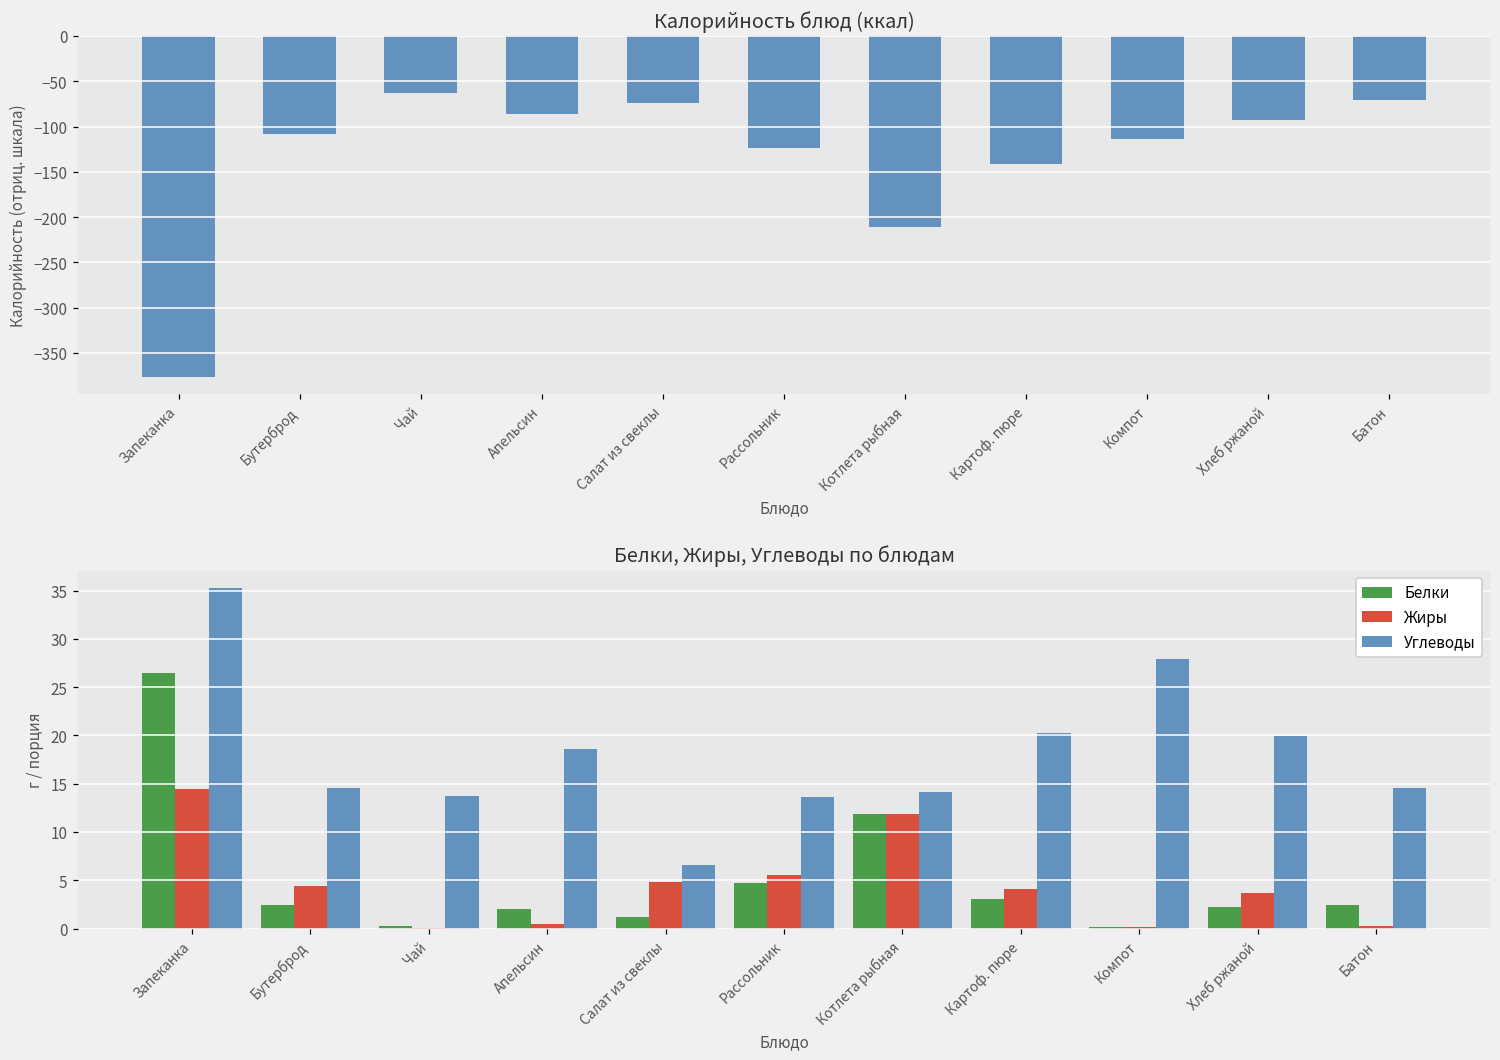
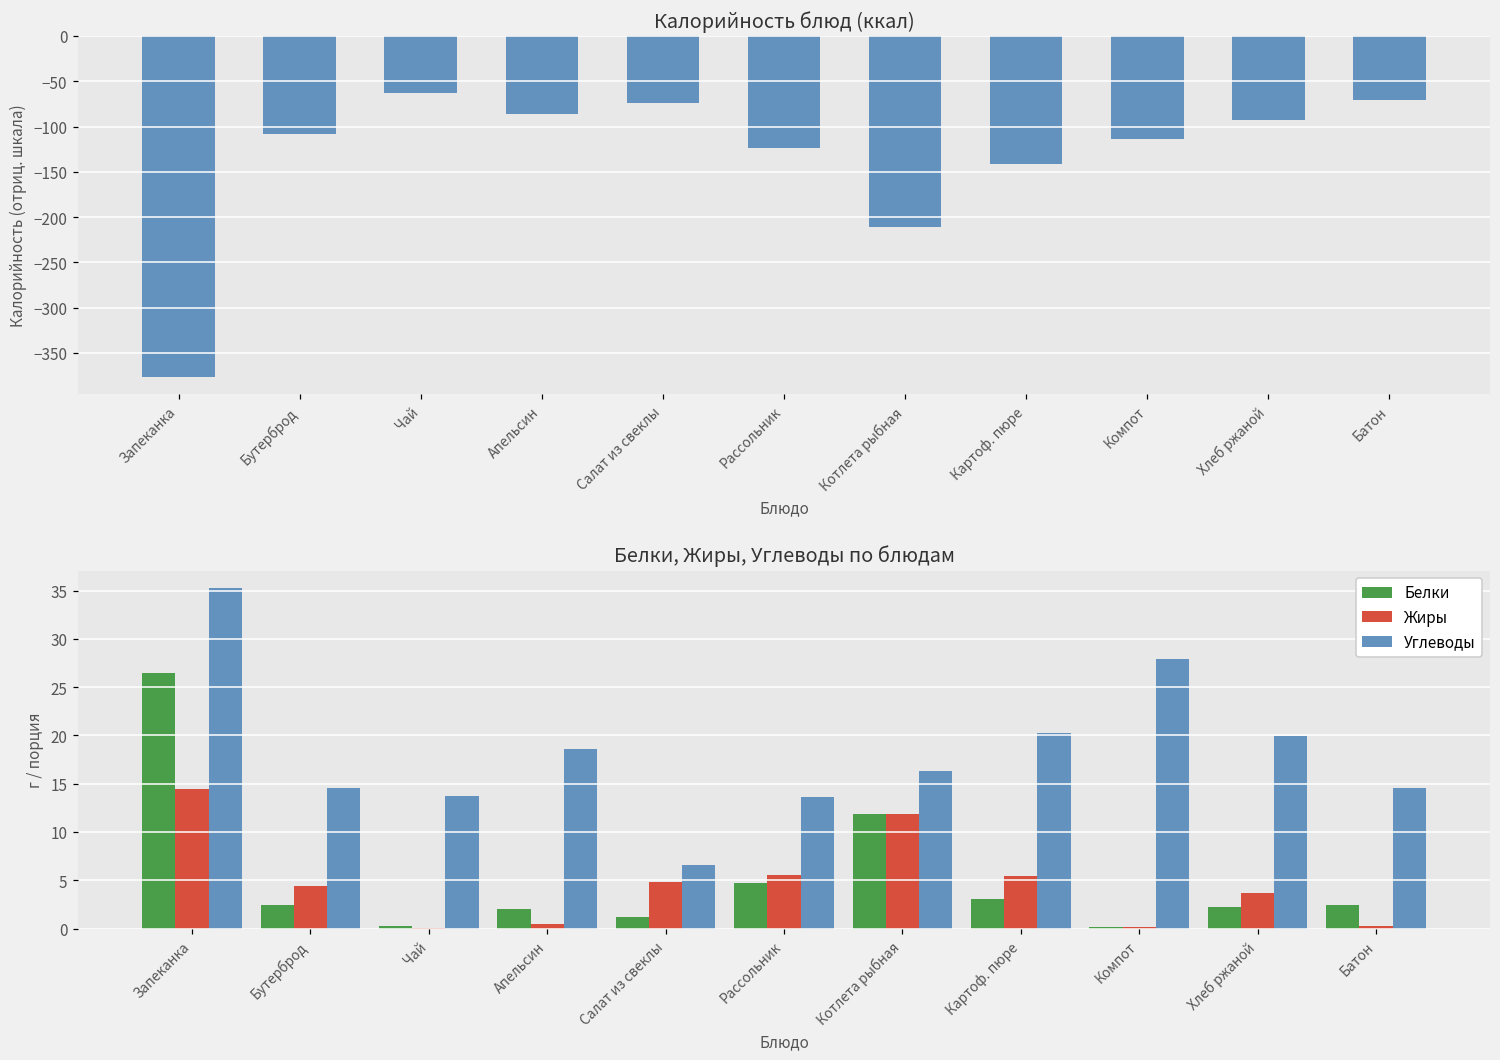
  {
    "Калорийность блюд (ккал)": {
      "Запеканка": -380,
      "Бутерброд": -110,
      "Чай": -60,
      "Апельсин": -90,
      "Салат из свеклы": -70,
      "Рассольник": -120,
      "Котлета рыбная": -210,
      "Картоф. пюре": -140,
      "Компот": -110,
      "Хлеб ржаной": -90,
      "Батон": -70
    },
    "Белки, Жиры, Углеводы по блюдам": {
      "Белки": {
        "Запеканка": 27,
        "Бутерброд": 2,
        "Чай": 0,
        "Апельсин": 2,
        "Салат из свеклы": 1,
        "Рассольник": 5,
        "Котлета рыбная": 12,
        "Картоф. пюре": 3,
        "Хлеб ржаной": 2,
        "Батон": 2
      },
      "Жиры": {
        "Запеканка": 14,
        "Бутерброд": 4,
        "Апельсин": 0,
        "Салат из свеклы": 5,
        "Рассольник": 6,
        "Котлета рыбная": 12,
-       "Картоф. пюре": 4,
+       "Картоф. пюре": 5,
        "Хлеб ржаной": 4,
        "Батон": 0
      },
      "Углеводы": {
        "Запеканка": 35,
        "Бутерброд": 15,
        "Чай": 14,
        "Апельсин": 19,
        "Салат из свеклы": 7,
        "Рассольник": 14,
-       "Котлета рыбная": 14,
+       "Котлета рыбная": 16,
        "Картоф. пюре": 20,
        "Компот": 28,
        "Хлеб ржаной": 20,
        "Батон": 15
      }
    }
  }
